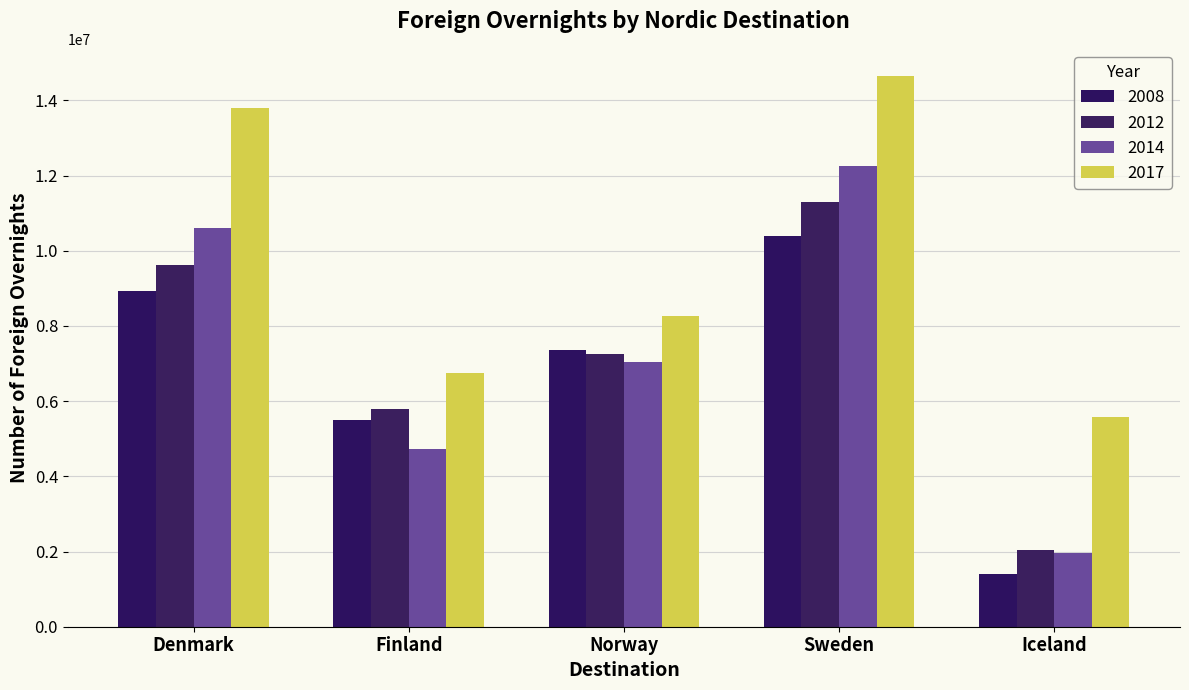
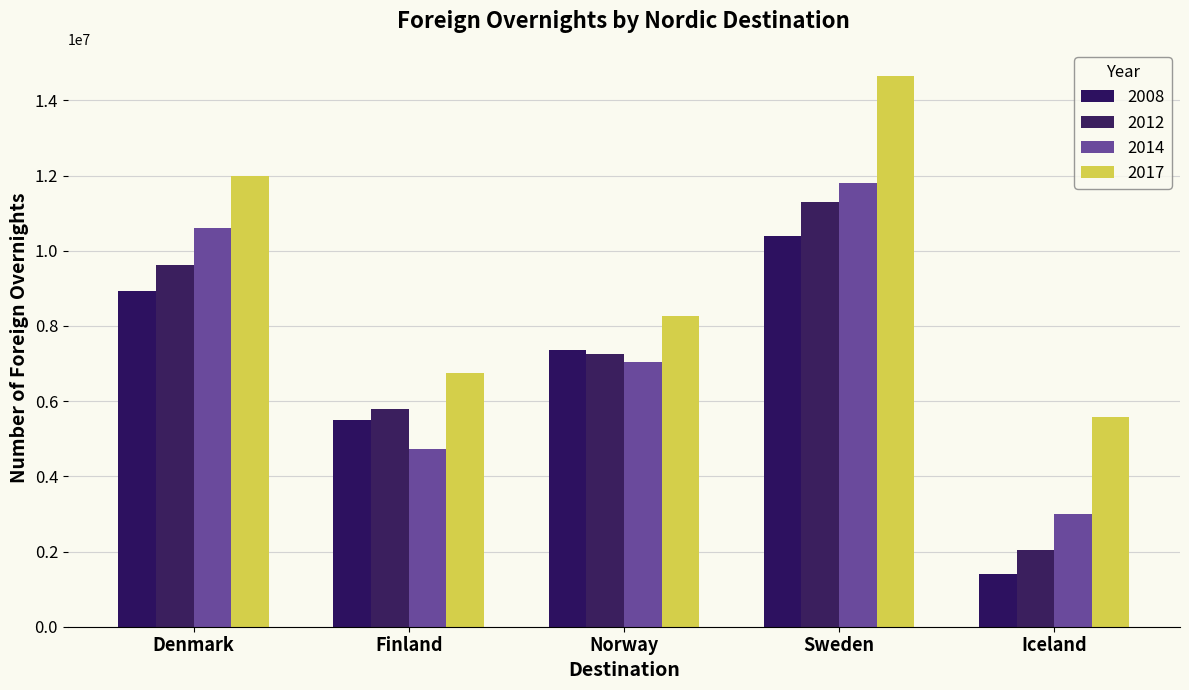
  {
    "2014": {
      "Denmark": 10600000,
      "Finland": 4700000,
      "Norway": 7000000,
-     "Sweden": 12300000,
-     "Iceland": 1900000
+     "Sweden": 11800000,
+     "Iceland": 3000000
    },
    "2017": {
-     "Denmark": 13800000,
+     "Denmark": 12000000,
      "Finland": 6700000,
      "Norway": 8300000,
      "Sweden": 14600000,
      "Iceland": 5600000
    }
  }
